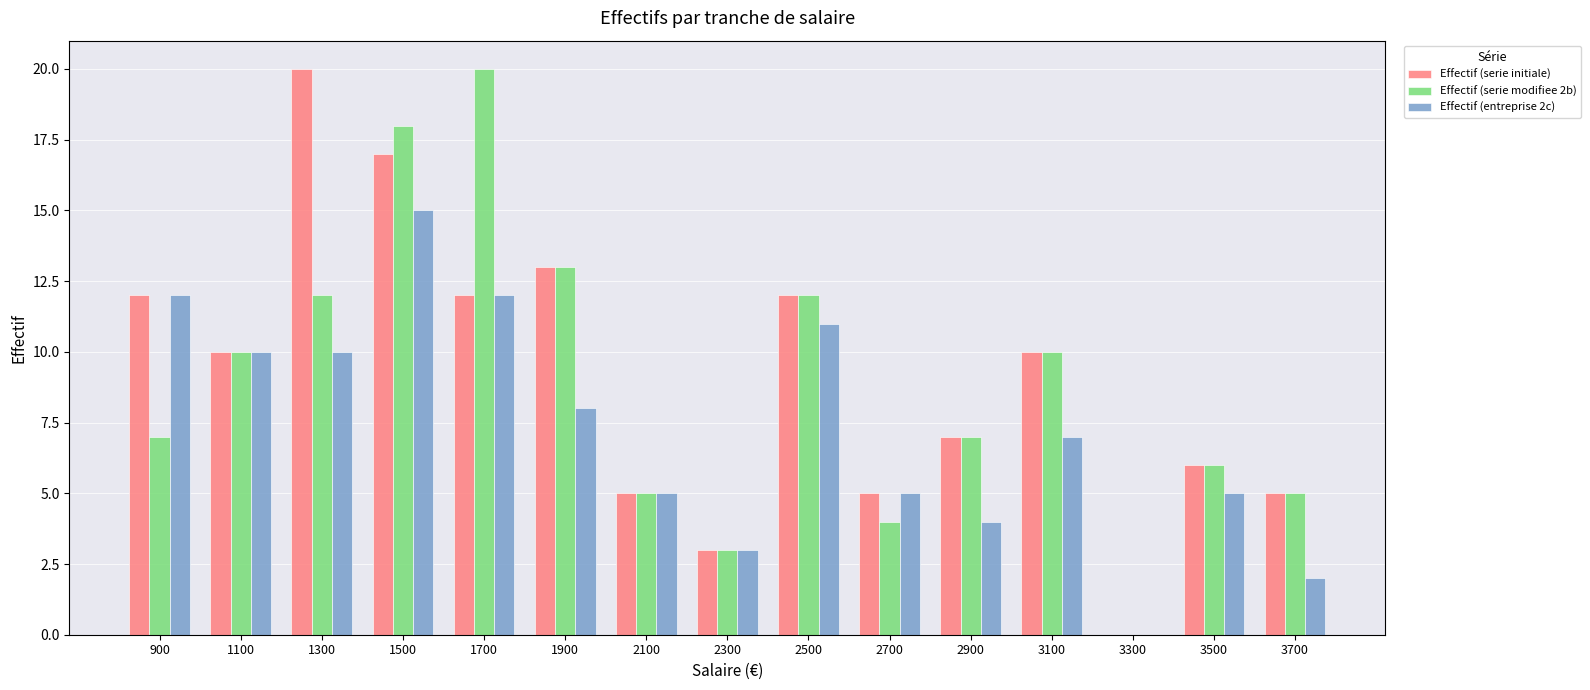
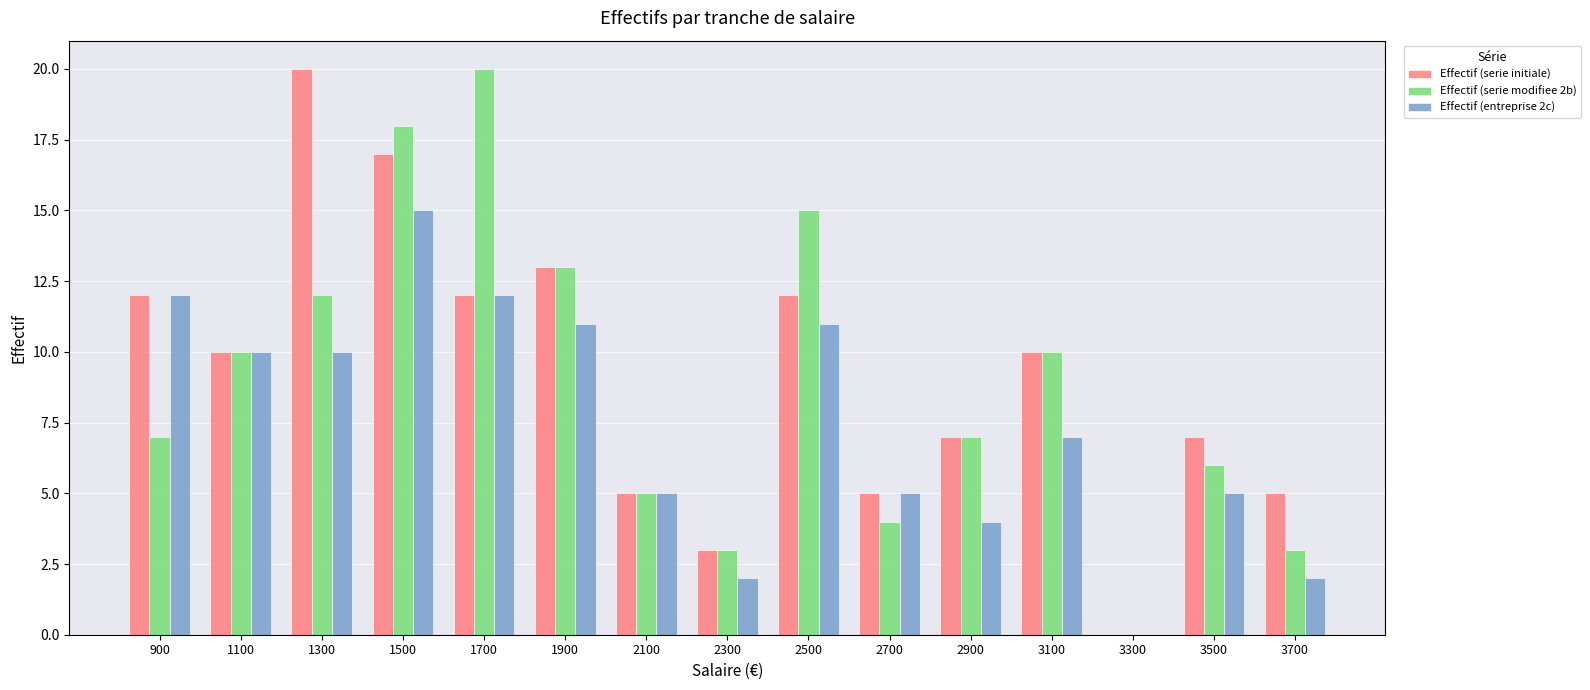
  {
    "Effectif (serie initiale)": {
      "900": 12,
      "1100": 10,
      "1300": 20,
      "1500": 17,
      "1700": 12,
      "1900": 13,
      "2100": 5,
      "2300": 3,
      "2500": 12,
      "2700": 5,
      "2900": 7,
      "3100": 10,
      "3300": 0,
-     "3500": 6,
+     "3500": 7,
      "3700": 5
    },
    "Effectif (serie modifiee 2b)": {
      "900": 7,
      "1100": 10,
      "1300": 12,
      "1500": 18,
      "1700": 20,
      "1900": 13,
      "2100": 5,
      "2300": 3,
-     "2500": 12,
+     "2500": 15,
      "2700": 4,
      "2900": 7,
      "3100": 10,
      "3300": 0,
      "3500": 6,
-     "3700": 5
+     "3700": 3
    },
    "Effectif (entreprise 2c)": {
      "900": 12,
      "1100": 10,
      "1300": 10,
      "1500": 15,
      "1700": 12,
-     "1900": 8,
+     "1900": 11,
      "2100": 5,
-     "2300": 3,
+     "2300": 2,
      "2500": 11,
      "2700": 5,
      "2900": 4,
      "3100": 7,
      "3300": 0,
      "3500": 5,
      "3700": 2
    }
  }
